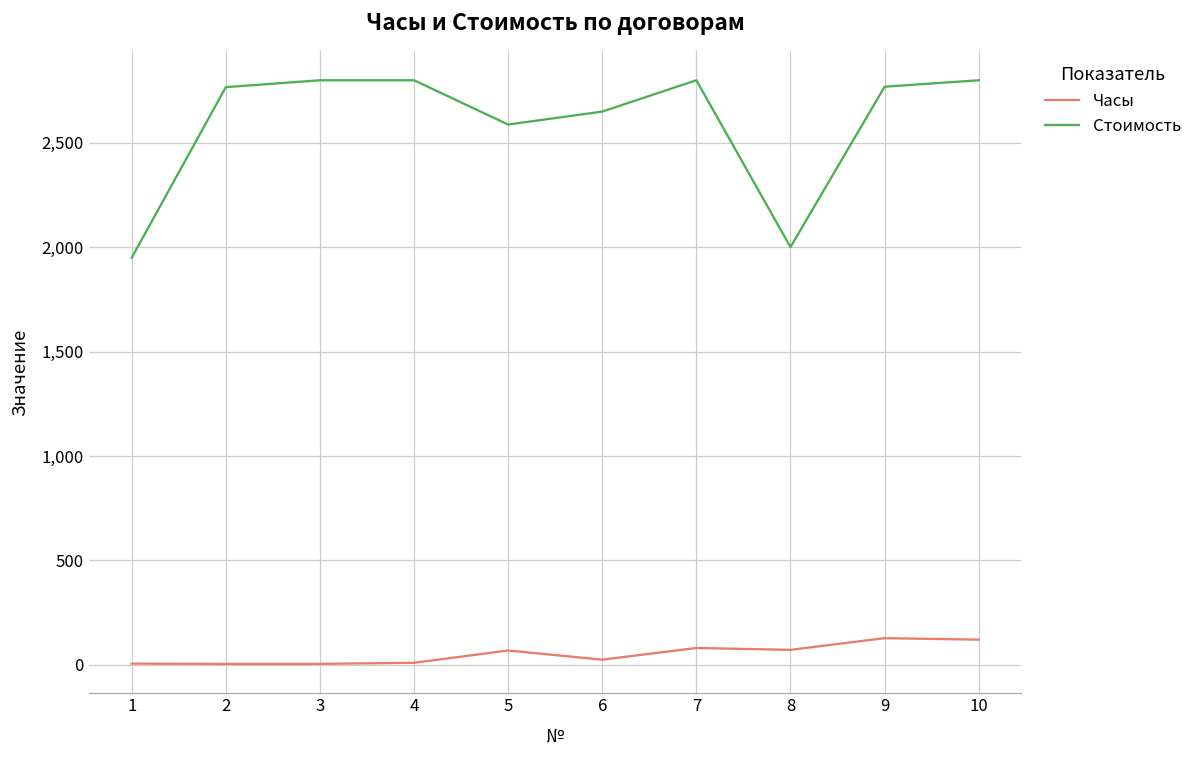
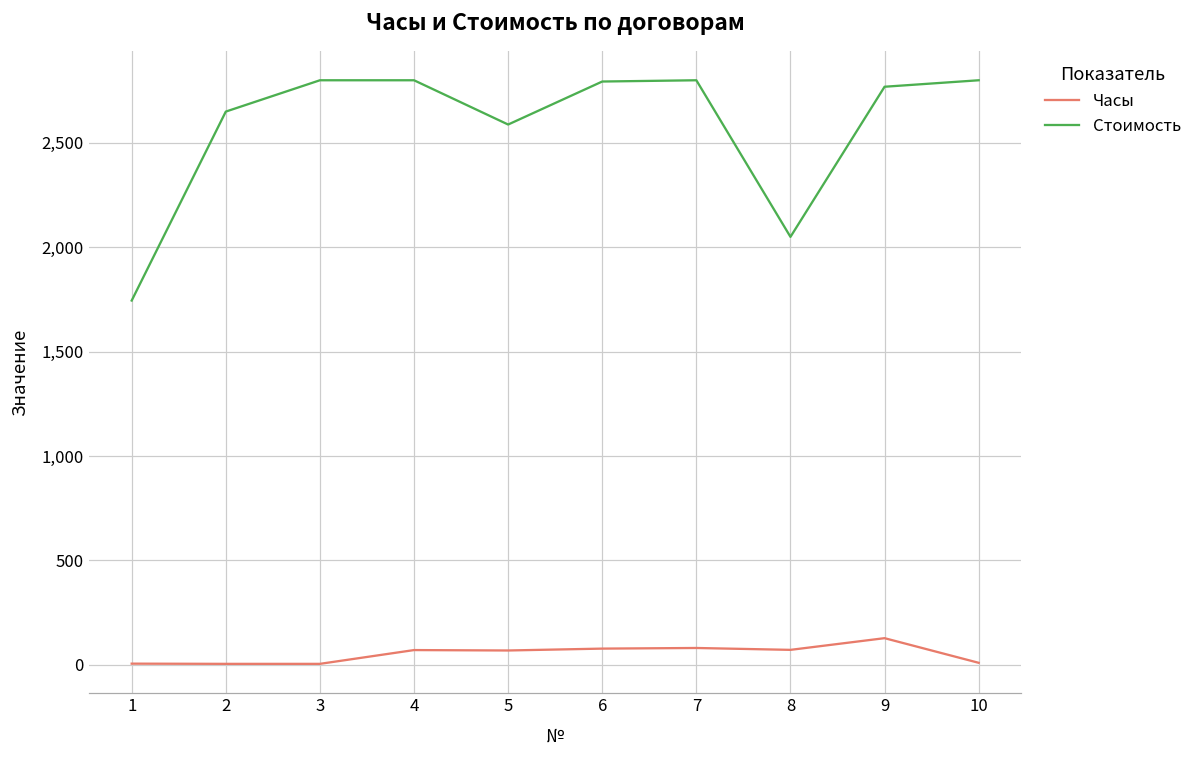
  {
    "Часы": {
      "1": "10",
      "2": "10",
      "3": "10",
-     "4": "10",
+     "4": "70",
      "5": "70",
-     "6": "30",
+     "6": "80",
      "7": "80",
      "8": "70",
      "9": "130",
-     "10": "120"
+     "10": "10"
    },
    "Стоимость": {
-     "1": "1,950",
-     "2": "2,770",
+     "1": "1,750",
+     "2": "2,650",
      "3": "2,800",
      "4": "2,800",
      "5": "2,590",
-     "6": "2,650",
+     "6": "2,790",
      "7": "2,800",
-     "8": "2,000",
+     "8": "2,050",
      "9": "2,770",
      "10": "2,800"
    }
  }
